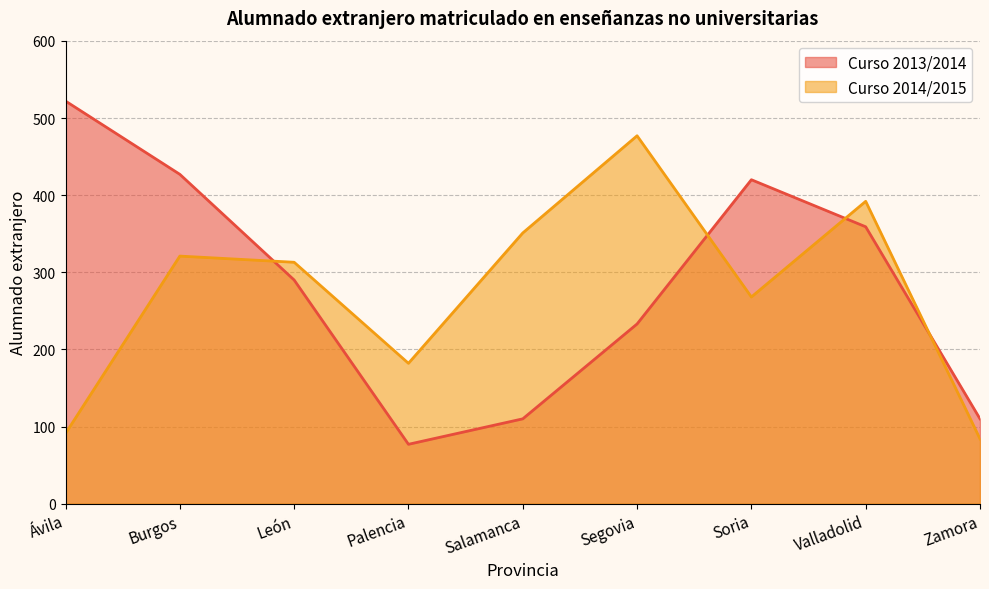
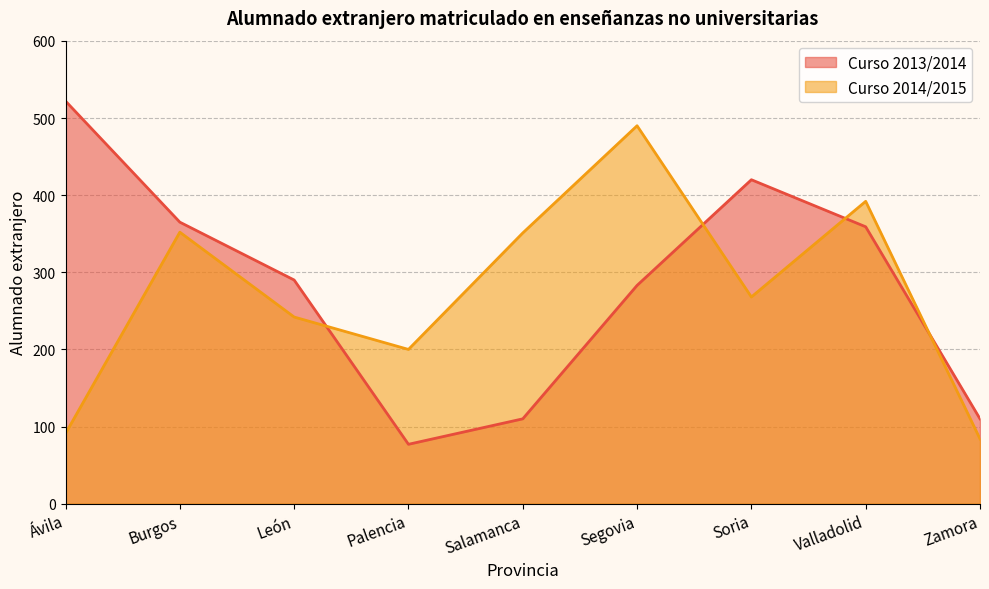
  {
    "Curso 2013/2014": {
      "Ávila": 520,
-     "Burgos": 430,
+     "Burgos": 370,
      "León": 290,
      "Palencia": 80,
      "Salamanca": 110,
-     "Segovia": 230,
+     "Segovia": 280,
      "Soria": 420,
      "Valladolid": 360,
      "Zamora": 110
    },
    "Curso 2014/2015": {
      "Ávila": 90,
-     "Burgos": 320,
-     "León": 310,
-     "Palencia": 180,
+     "Burgos": 350,
+     "León": 240,
+     "Palencia": 200,
      "Salamanca": 350,
-     "Segovia": 480,
+     "Segovia": 490,
      "Soria": 270,
      "Valladolid": 390,
      "Zamora": 80
    }
  }
